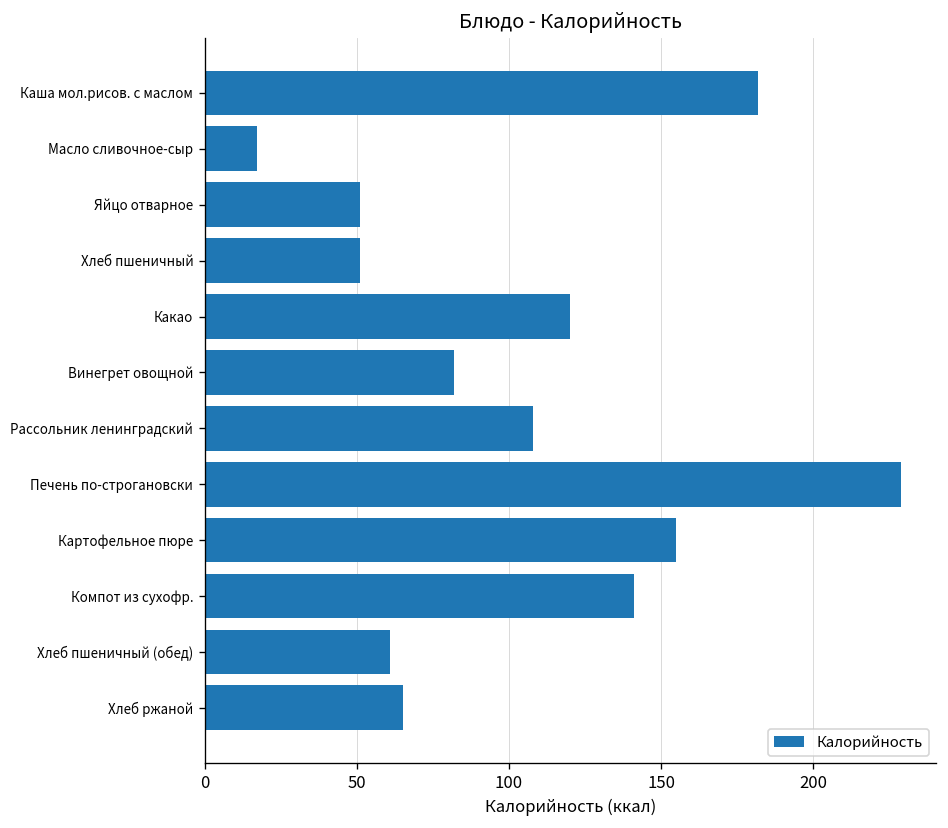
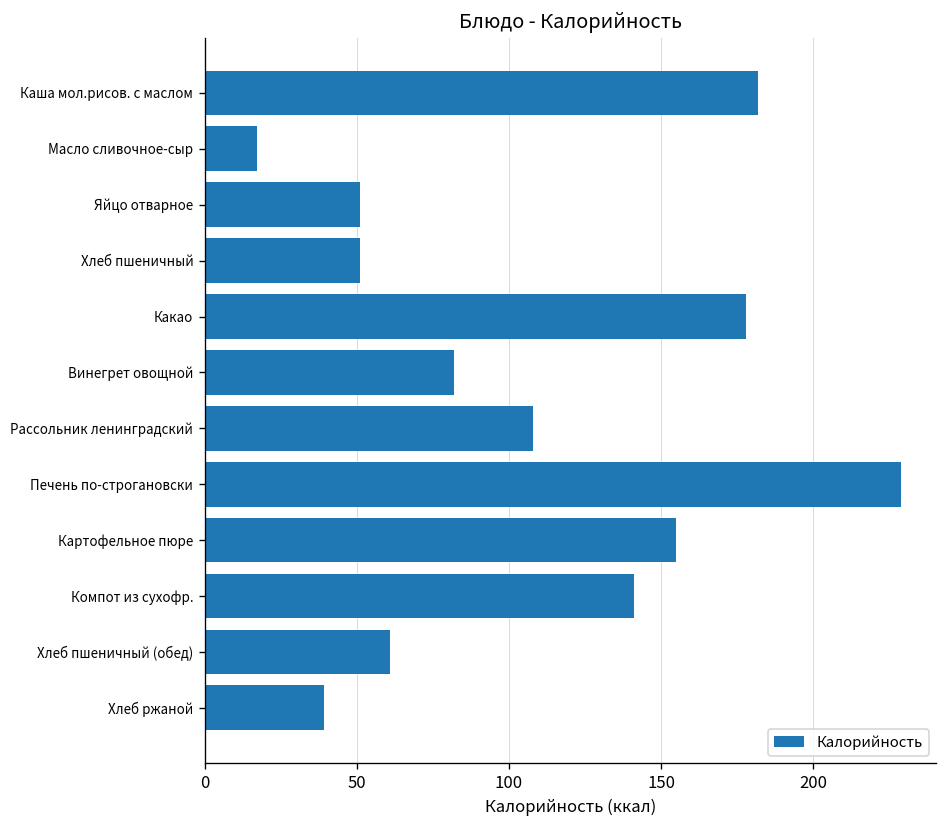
  {
    "Каша мол.рисов. с маслом": 182,
    "Масло сливочное-сыр": 17,
    "Яйцо отварное": 51,
    "Хлеб пшеничный": 51,
-   "Какао": 120,
+   "Какао": 178,
    "Винегрет овощной": 82,
    "Рассольник ленинградский": 108,
    "Печень по-строгановски": 229,
    "Картофельное пюре": 155,
    "Компот из сухофр.": 141,
    "Хлеб пшеничный (обед)": 61,
-   "Хлеб ржаной": 65
+   "Хлеб ржаной": 39
  }
